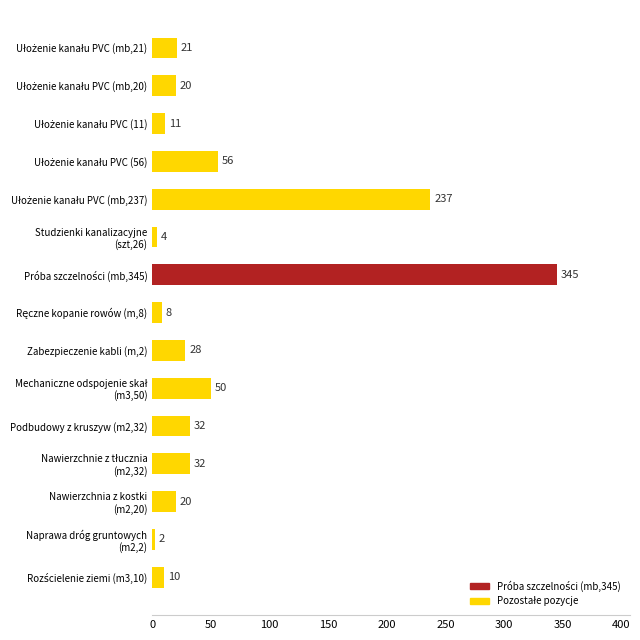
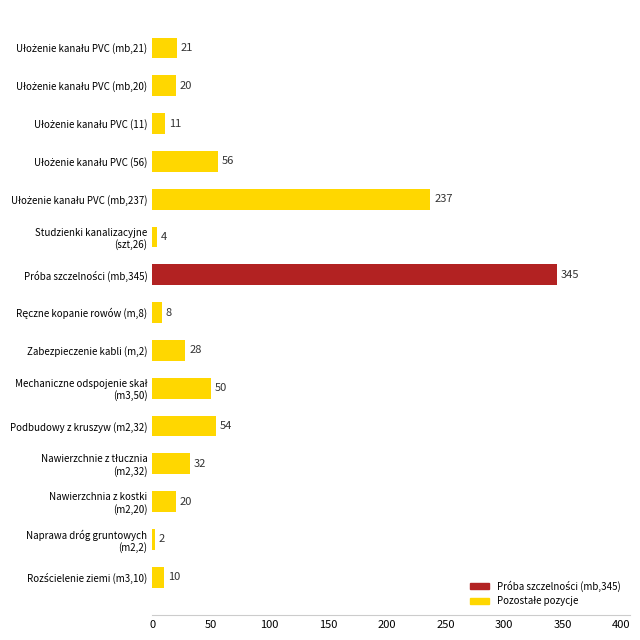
  {
    "Ułożenie kanału PVC (mb,21)": 21,
    "Ułożenie kanału PVC (mb,20)": 20,
    "Ułożenie kanału PVC (11)": 11,
    "Ułożenie kanału PVC (56)": 56,
    "Ułożenie kanału PVC (mb,237)": 237,
    "Studzienki kanalizacyjne (szt,26)": 4,
    "Próba szczelności (mb,345)": 345,
    "Ręczne kopanie rowów (m,8)": 8,
    "Zabezpieczenie kabli (m,2)": 28,
    "Mechaniczne odspojenie skał (m3,50)": 50,
-   "Podbudowy z kruszyw (m2,32)": 32,
+   "Podbudowy z kruszyw (m2,32)": 54,
    "Nawierzchnie z tłucznia (m2,32)": 32,
    "Nawierzchnia z kostki (m2,20)": 20,
    "Naprawa dróg gruntowych (m2,2)": 2,
    "Rozścielenie ziemi (m3,10)": 10
  }
